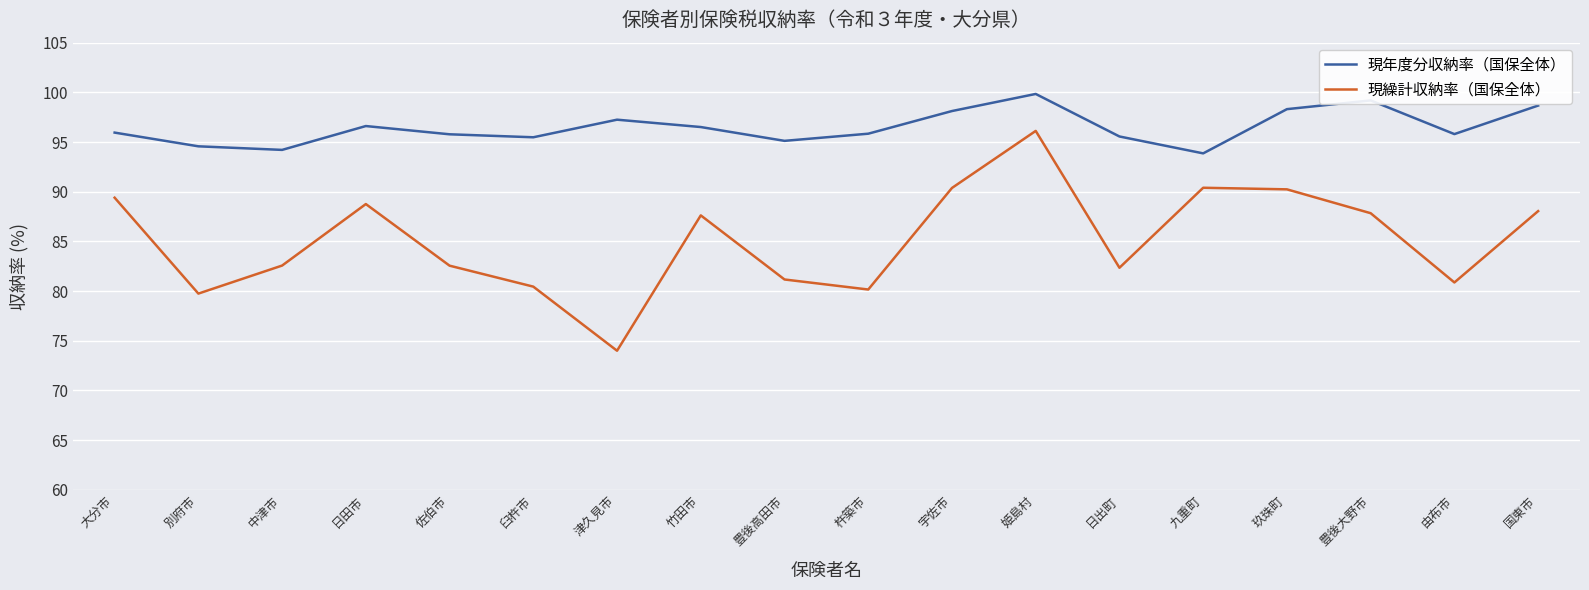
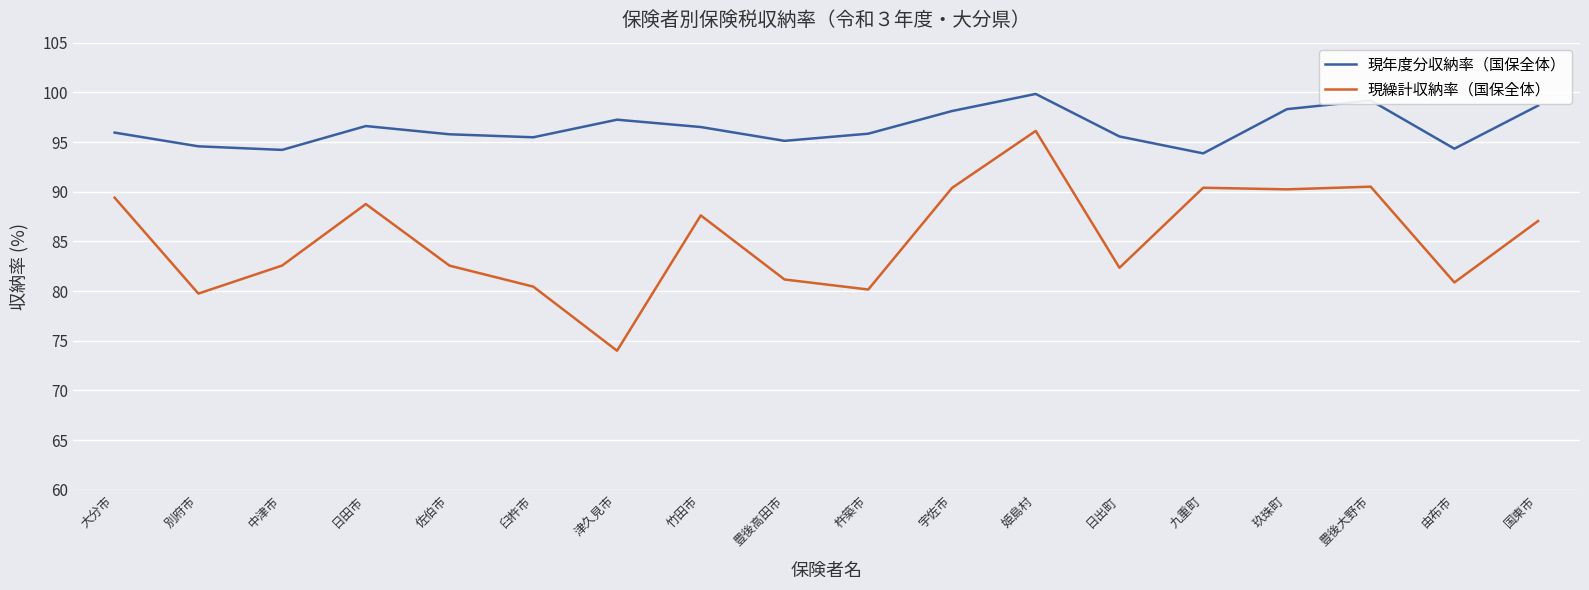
  {
    "現年度分収納率（国保全体）": {
      "大分市": 96,
      "別府市": 95,
      "中津市": 94,
      "日田市": 97,
      "佐伯市": 96,
      "臼杵市": 95,
      "津久見市": 97,
      "竹田市": 97,
      "豊後高田市": 95,
      "杵築市": 96,
      "宇佐市": 98,
      "姫島村": 100,
      "日出町": 96,
      "九重町": 94,
      "玖珠町": 98,
-     "由布市": 96,
+     "由布市": 94,
      "国東市": 99
    },
    "現繰計収納率（国保全体）": {
      "大分市": 89,
      "別府市": 80,
      "中津市": 83,
      "日田市": 89,
      "佐伯市": 83,
      "臼杵市": 80,
      "津久見市": 74,
      "竹田市": 88,
      "豊後高田市": 81,
      "杵築市": 80,
      "宇佐市": 90,
      "姫島村": 96,
      "日出町": 82,
      "九重町": 90,
      "玖珠町": 90,
-     "豊後大野市": 88,
+     "豊後大野市": 91,
      "由布市": 81,
-     "国東市": 88
+     "国東市": 87
    }
  }
